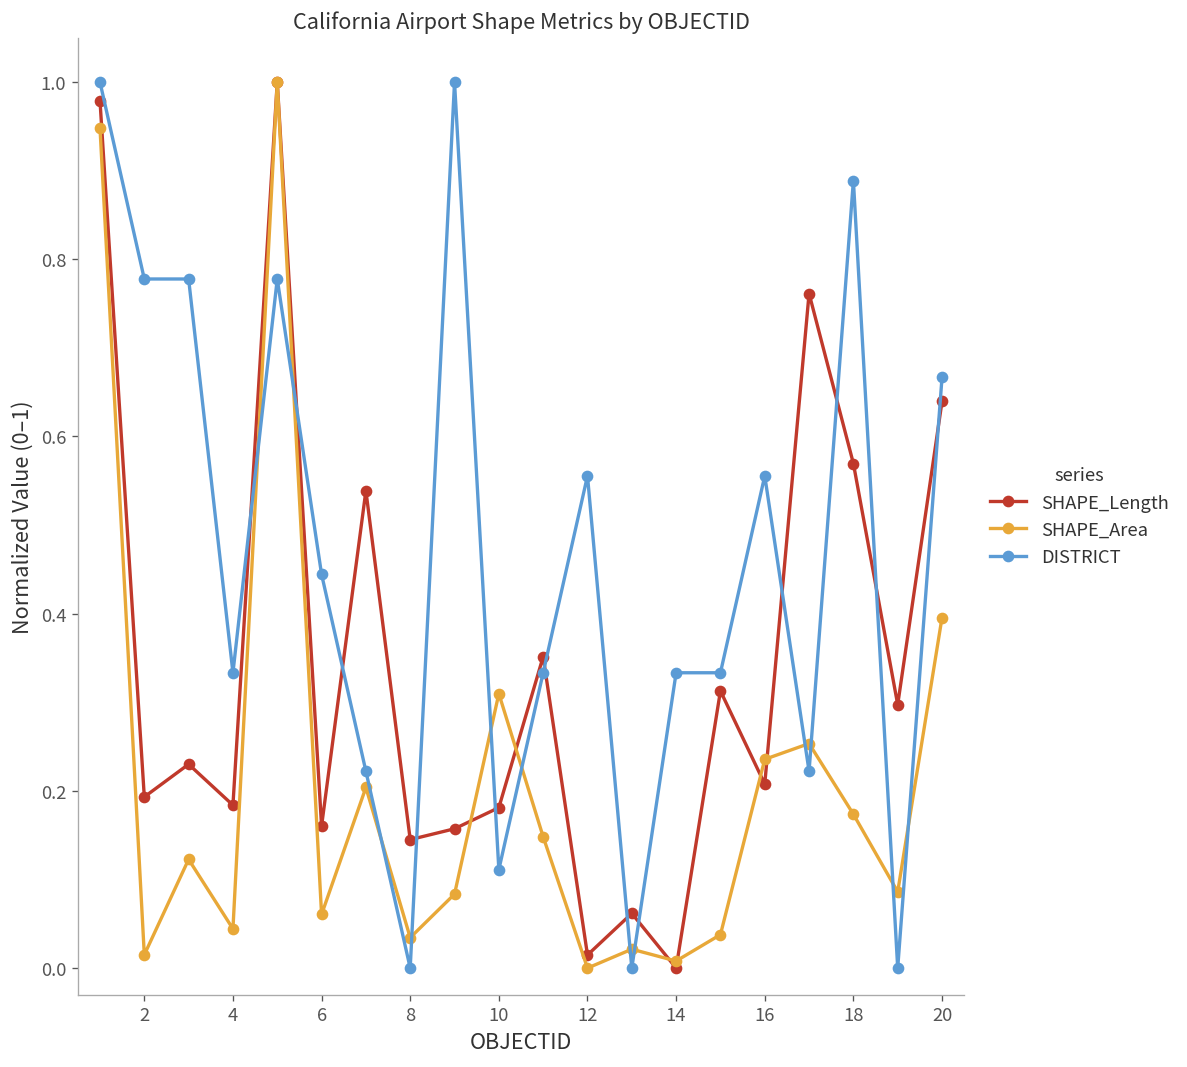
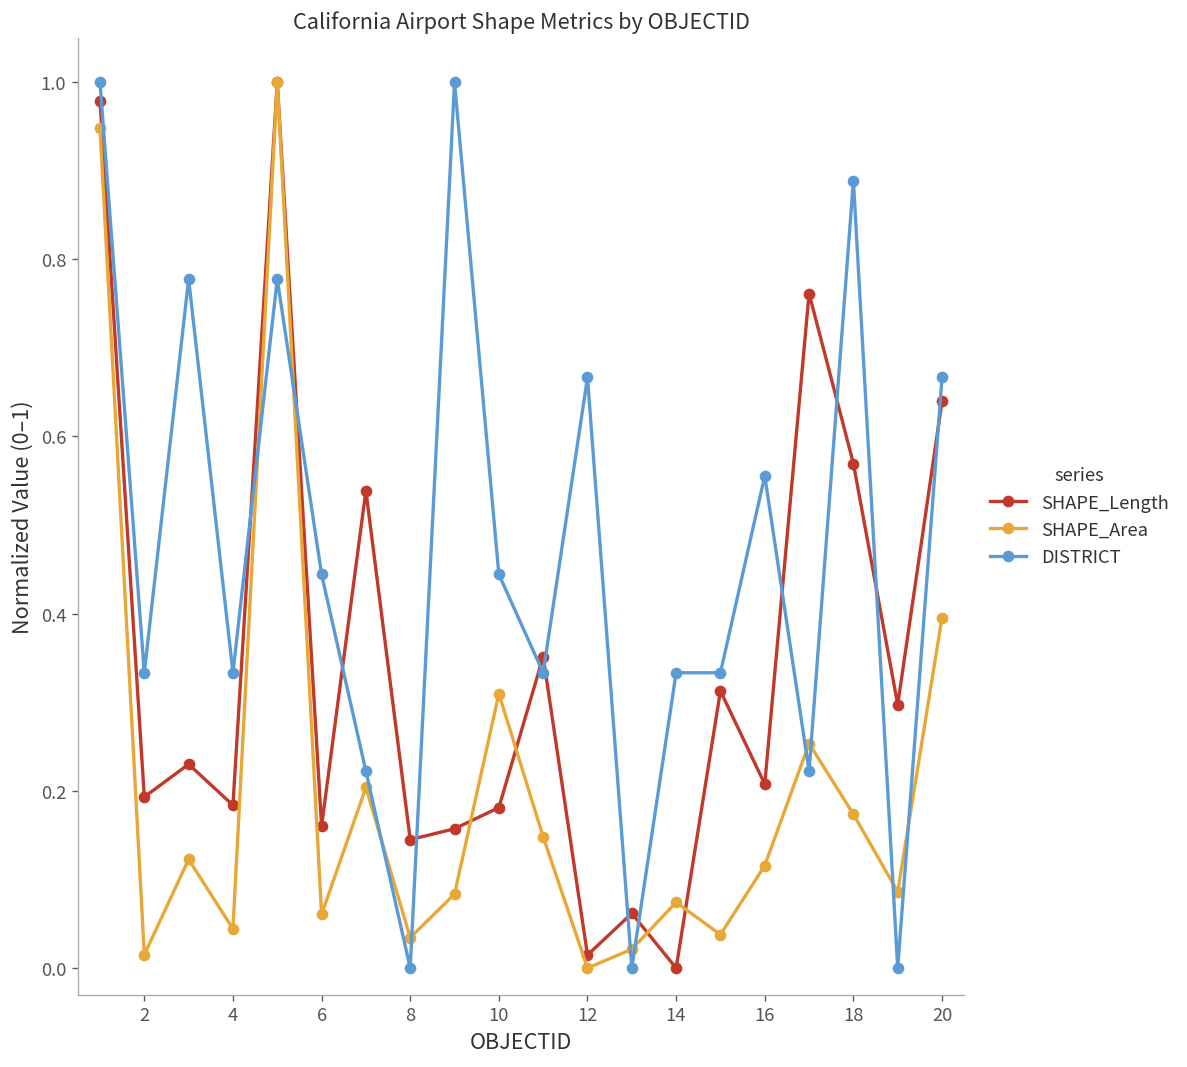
  {
    "SHAPE_Length": {
      "2": 0.19,
      "4": 0.18,
      "6": 0.16,
      "8": 0.15,
      "10": 0.18,
      "12": 0.01,
      "14": 0.00,
      "16": 0.21,
      "18": 0.57,
      "20": 0.64
    },
    "SHAPE_Area": {
      "2": 0.02,
      "4": 0.04,
      "6": 0.06,
      "8": 0.03,
      "10": 0.31,
      "12": 0.00,
-     "14": 0.01,
-     "16": 0.24,
+     "14": 0.07,
+     "16": 0.12,
      "18": 0.17,
      "20": 0.40
    },
    "DISTRICT": {
-     "2": 0.78,
+     "2": 0.33,
      "4": 0.33,
      "6": 0.44,
      "8": 0.00,
-     "10": 0.11,
-     "12": 0.56,
+     "10": 0.44,
+     "12": 0.67,
      "14": 0.33,
      "16": 0.56,
      "18": 0.89,
      "20": 0.67
    }
  }
